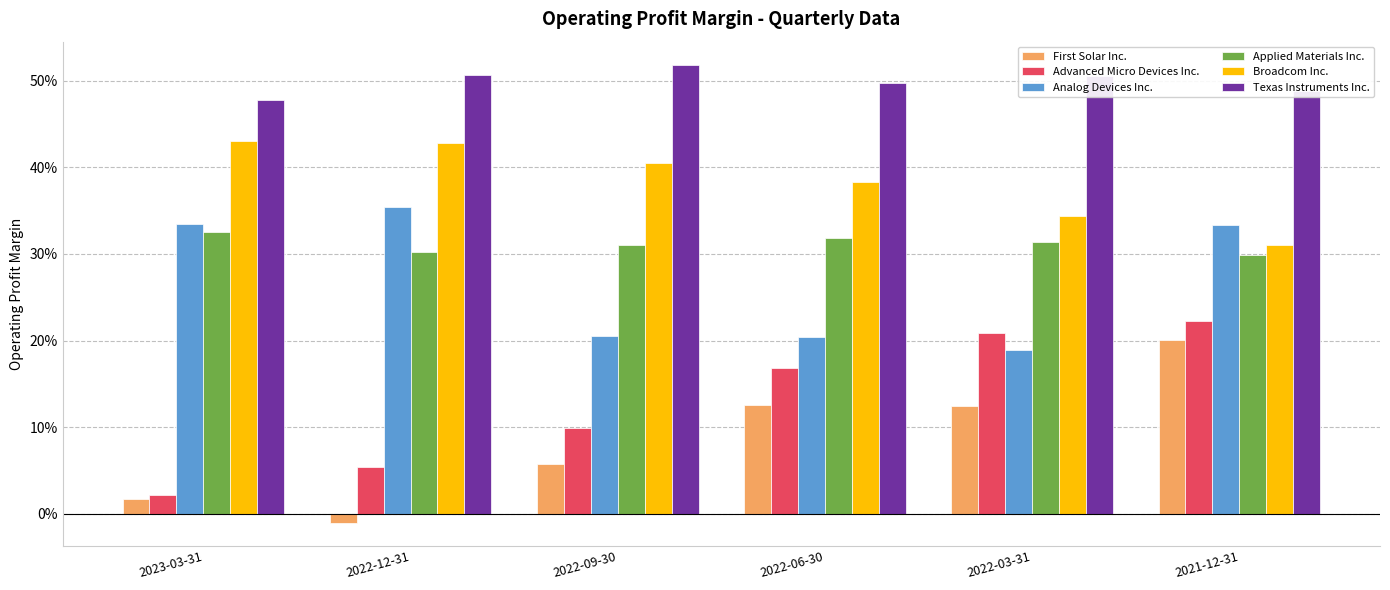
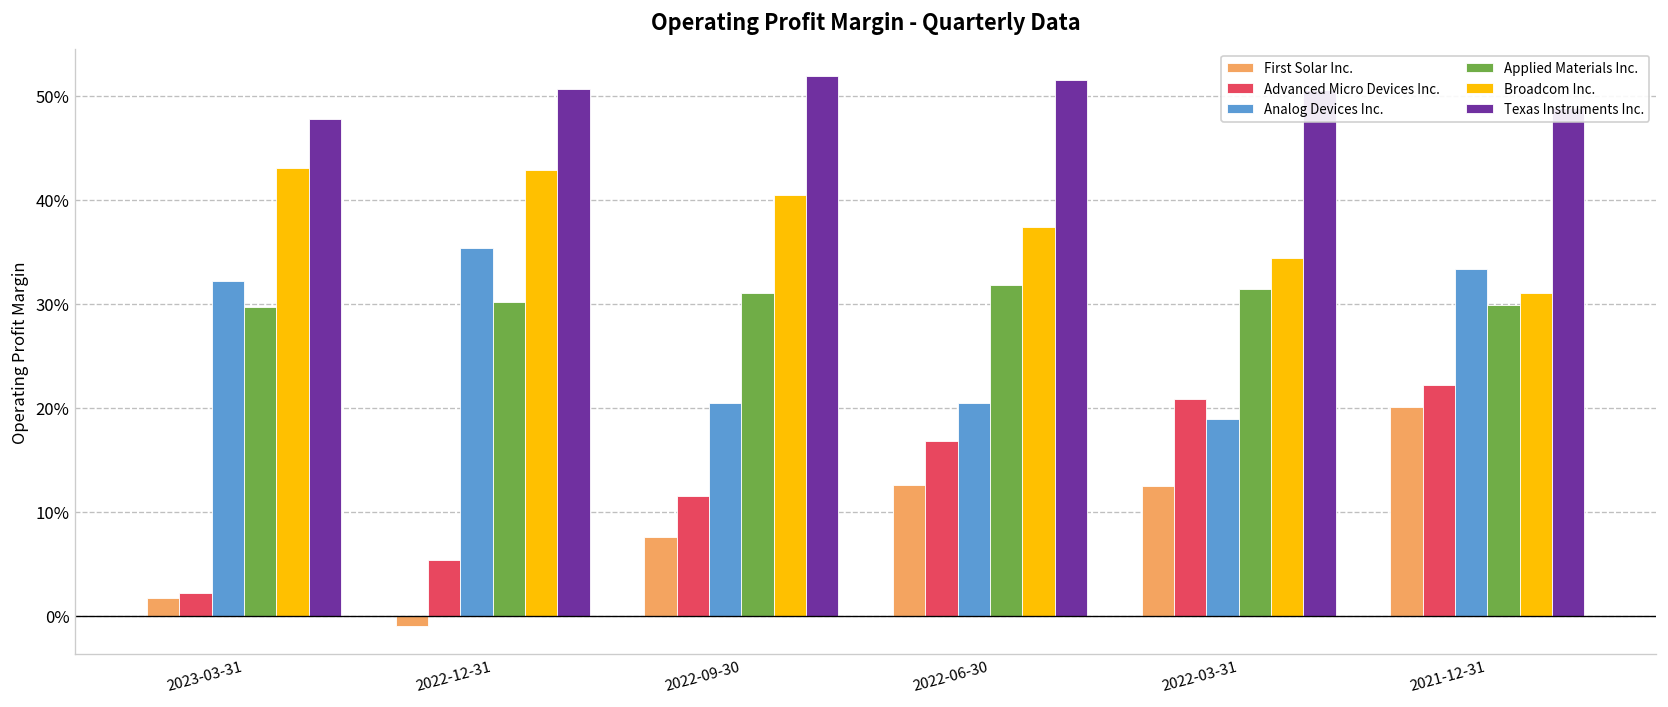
  {
    "First Solar Inc.": {
      "2023-03-31": "2%",
      "2022-12-31": "-1%",
-     "2022-09-30": "6%",
+     "2022-09-30": "8%",
      "2022-06-30": "13%",
      "2022-03-31": "12%",
      "2021-12-31": "20%"
    },
    "Advanced Micro Devices Inc.": {
      "2023-03-31": "2%",
      "2022-12-31": "5%",
-     "2022-09-30": "10%",
+     "2022-09-30": "11%",
      "2022-06-30": "17%",
      "2022-03-31": "21%",
      "2021-12-31": "22%"
    },
    "Analog Devices Inc.": {
-     "2023-03-31": "33%",
+     "2023-03-31": "32%",
      "2022-12-31": "35%",
      "2022-09-30": "20%",
      "2022-06-30": "20%",
      "2022-03-31": "19%",
      "2021-12-31": "33%"
    },
    "Applied Materials Inc.": {
-     "2023-03-31": "33%",
+     "2023-03-31": "30%",
      "2022-12-31": "30%",
      "2022-09-30": "31%",
      "2022-06-30": "32%",
      "2022-03-31": "31%",
      "2021-12-31": "30%"
    },
    "Broadcom Inc.": {
      "2023-03-31": "43%",
      "2022-12-31": "43%",
      "2022-09-30": "40%",
-     "2022-06-30": "38%",
+     "2022-06-30": "37%",
      "2022-03-31": "34%",
      "2021-12-31": "31%"
    },
    "Texas Instruments Inc.": {
      "2023-03-31": "48%",
      "2022-12-31": "51%",
      "2022-09-30": "52%",
-     "2022-06-30": "50%"
+     "2022-06-30": "52%"
    }
  }
